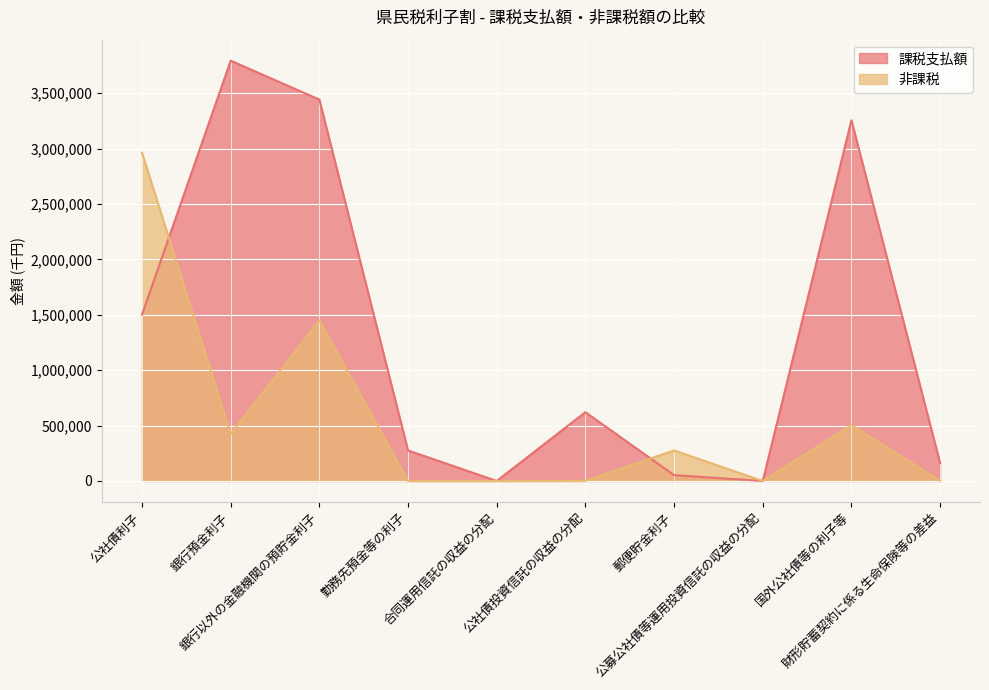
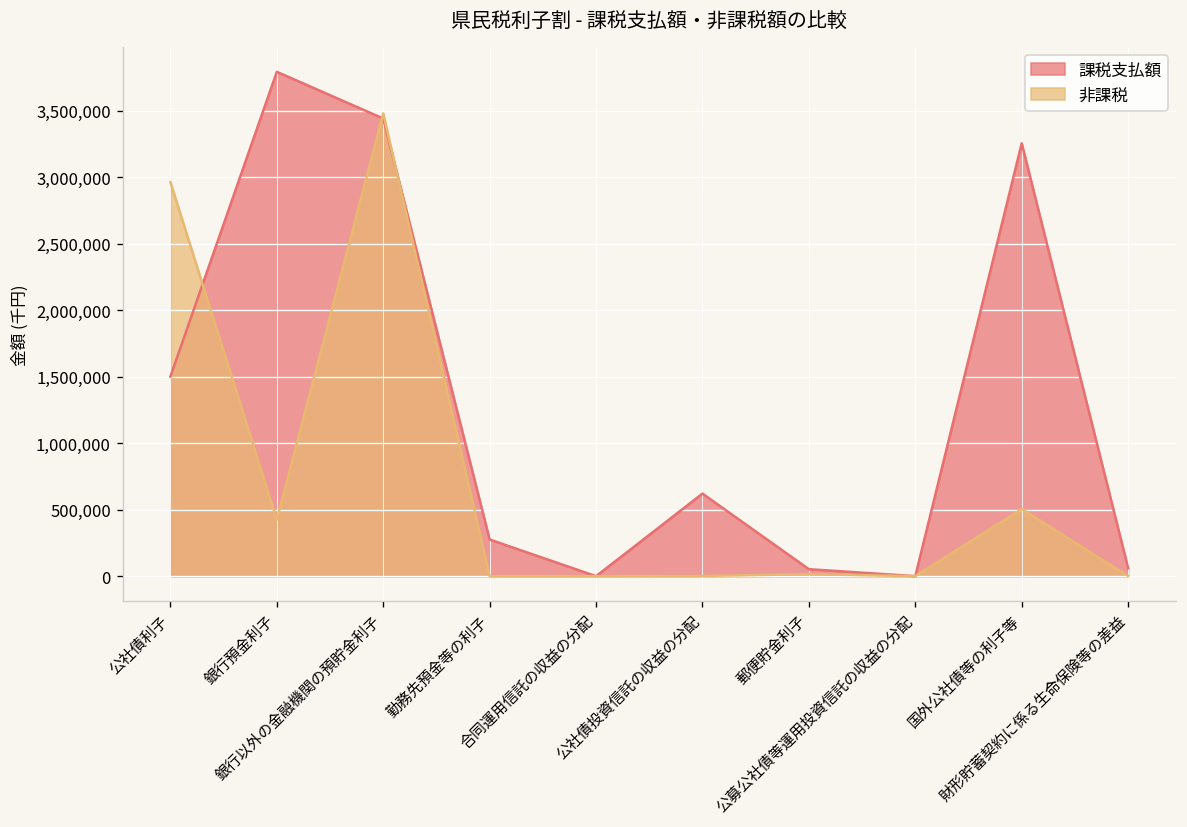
  {
    "課税支払額": {
      "公社債利子": "1,500,000",
      "銀行預金利子": "3,790,000",
      "銀行以外の金融機関の預貯金利子": "3,440,000",
      "勤務先預金等の利子": "280,000",
      "公社債投資信託の収益の分配": "620,000",
      "郵便貯金利子": "50,000",
      "国外公社債等の利子等": "3,260,000",
-     "財形貯蓄契約に係る生命保険等の差益": "160,000"
+     "財形貯蓄契約に係る生命保険等の差益": "60,000"
    },
    "非課税": {
      "公社債利子": "2,960,000",
      "銀行預金利子": "420,000",
-     "銀行以外の金融機関の預貯金利子": "1,450,000",
+     "銀行以外の金融機関の預貯金利子": "3,480,000",
      "勤務先預金等の利子": "0",
      "公社債投資信託の収益の分配": "0",
-     "郵便貯金利子": "280,000",
+     "郵便貯金利子": "10,000",
      "国外公社債等の利子等": "510,000",
      "財形貯蓄契約に係る生命保険等の差益": "0"
    }
  }
